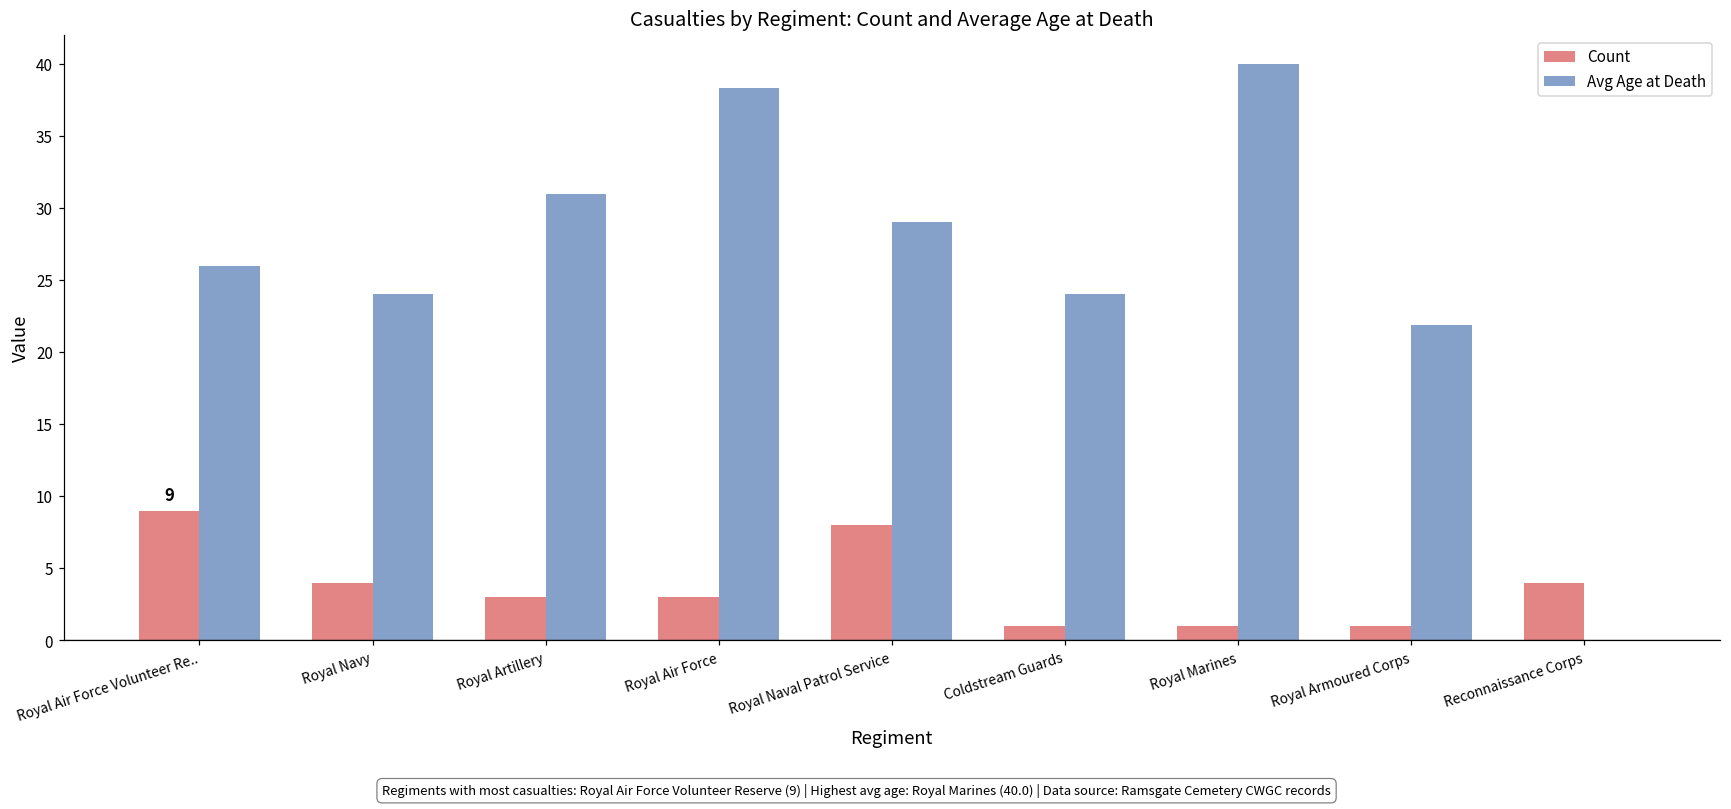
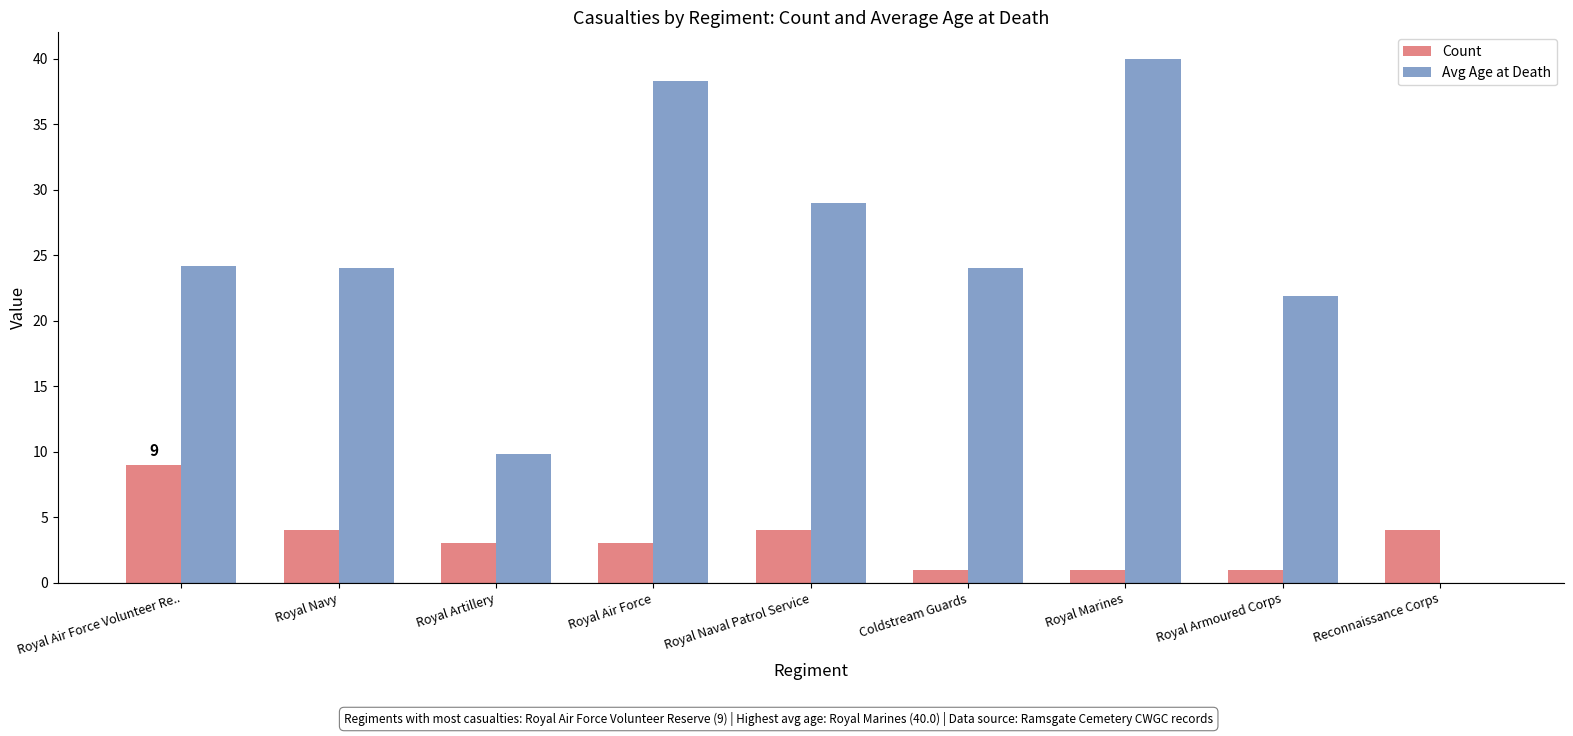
  {
    "Count": {
      "Royal Navy": 4,
      "Royal Artillery": 3,
      "Royal Air Force": 3,
-     "Royal Naval Patrol Service": 8,
+     "Royal Naval Patrol Service": 4,
      "Coldstream Guards": 1,
      "Royal Marines": 1,
      "Royal Armoured Corps": 1,
      "Reconnaissance Corps": 4
    },
    "Avg Age at Death": {
-     "Royal Air Force Volunteer Re..": 26.0,
+     "Royal Air Force Volunteer Re..": 24.2,
      "Royal Navy": 24.0,
-     "Royal Artillery": 31.0,
+     "Royal Artillery": 9.8,
      "Royal Air Force": 38.3,
      "Royal Naval Patrol Service": 29.0,
      "Coldstream Guards": 24.0,
      "Royal Marines": 40.0,
      "Royal Armoured Corps": 21.9,
      "Reconnaissance Corps": 0.0
    }
  }
